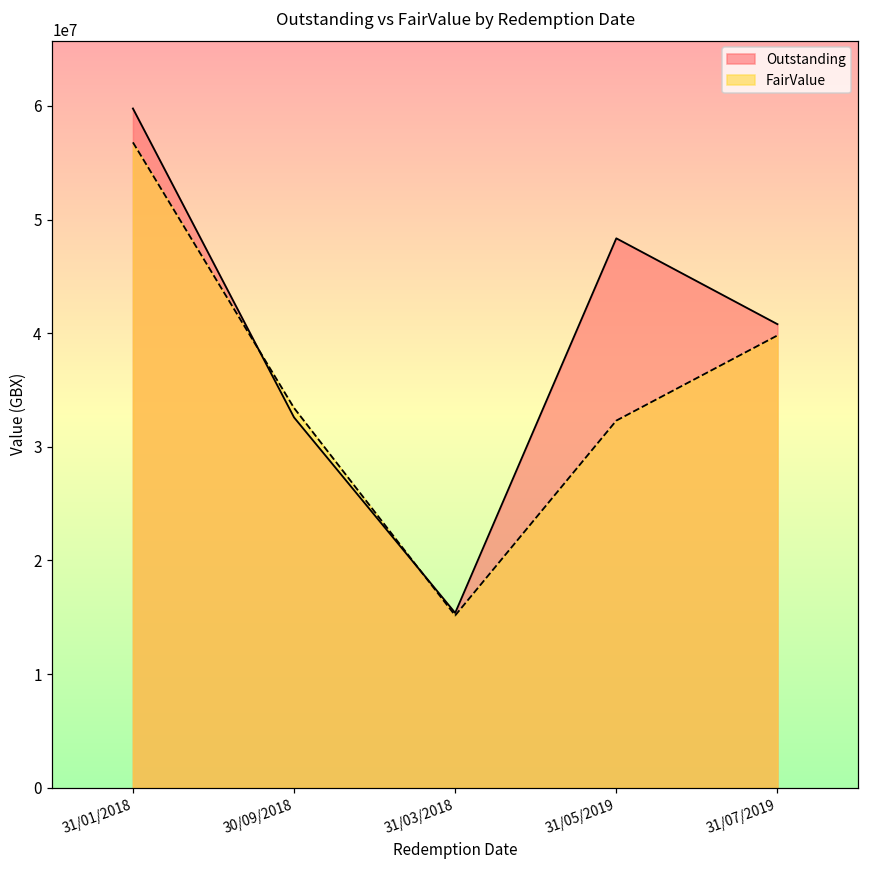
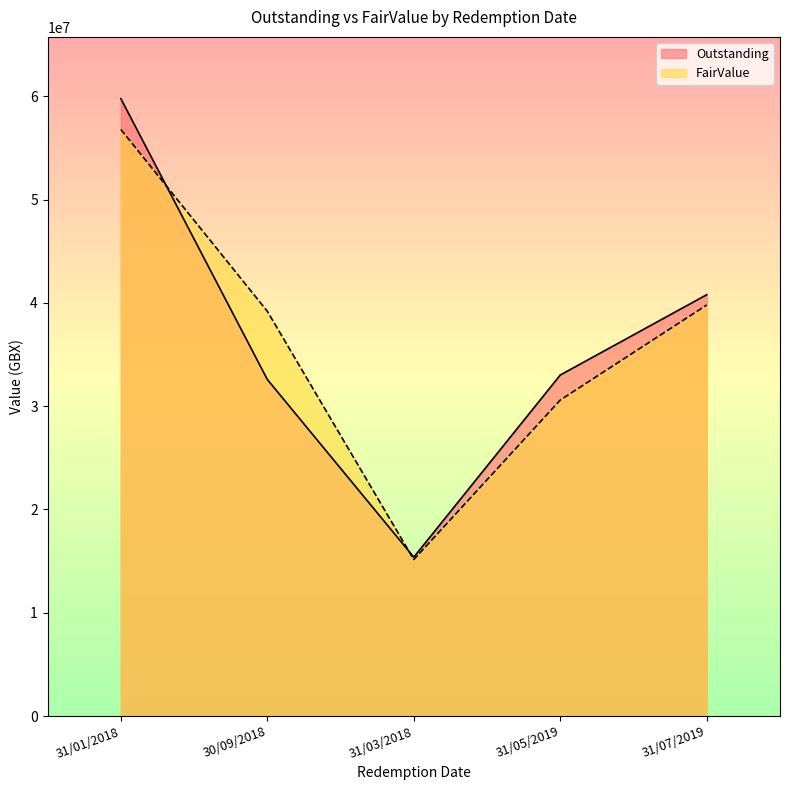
  {
    "Outstanding": {
      "31/01/2018": 59800000,
      "30/09/2018": 32600000,
-     "31/05/2019": 48400000,
+     "31/05/2019": 33000000,
      "31/07/2019": 40800000
    },
    "FairValue": {
      "31/01/2018": 56800000,
-     "30/09/2018": 33400000,
-     "31/05/2019": 32300000,
+     "30/09/2018": 39200000,
+     "31/05/2019": 30600000,
      "31/07/2019": 39800000
    }
  }
